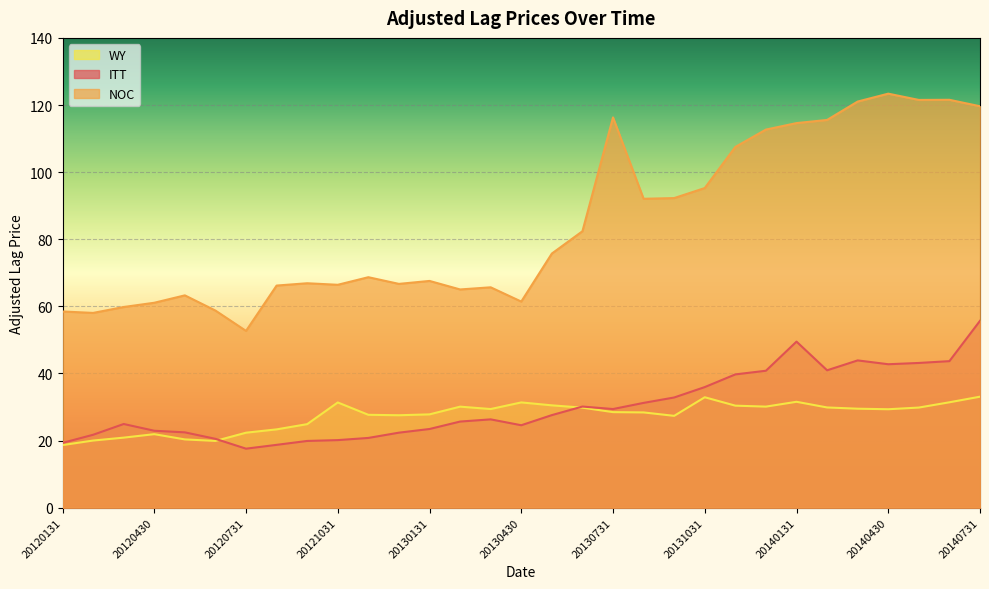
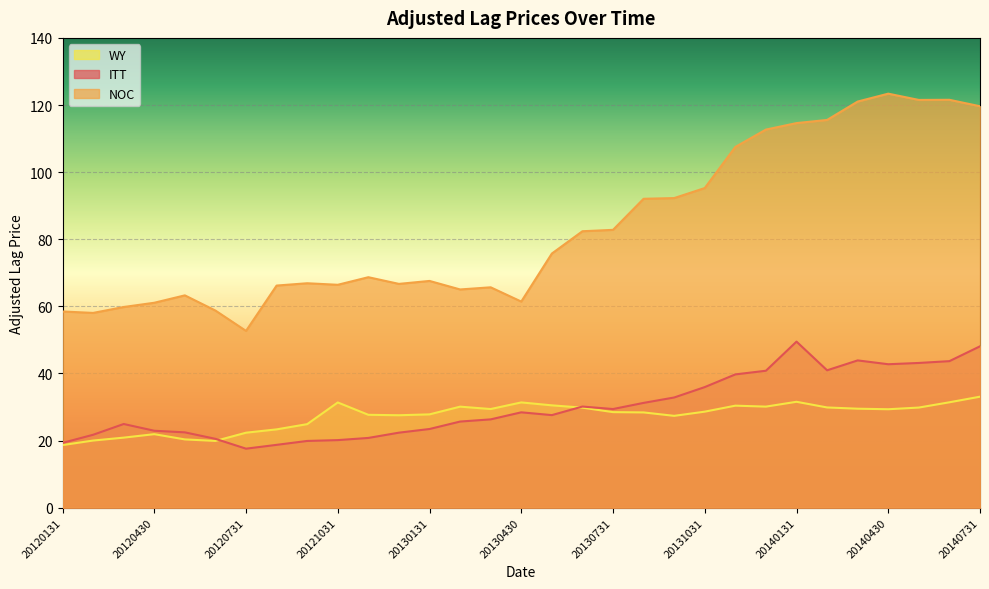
  {
    "WY": {
      "20120430": 22,
      "20120731": 22,
      "20121031": 31,
      "20130131": 28,
      "20130430": 31,
      "20130731": 28,
-     "20131031": 33,
+     "20131031": 29,
      "20140131": 32,
      "20140430": 29,
      "20140731": 33
    },
    "ITT": {
      "20120430": 23,
      "20120731": 18,
      "20121031": 20,
      "20130131": 23,
-     "20130430": 25,
+     "20130430": 28,
      "20130731": 29,
      "20131031": 36,
      "20140131": 50,
      "20140430": 43,
-     "20140731": 56
+     "20140731": 48
    },
    "NOC": {
      "20120131": 58,
      "20120430": 61,
      "20120731": 53,
      "20121031": 66,
      "20130131": 68,
      "20130430": 61,
-     "20130731": 116,
+     "20130731": 83,
      "20131031": 95,
      "20140131": 115,
      "20140430": 123,
      "20140731": 120
    }
  }
